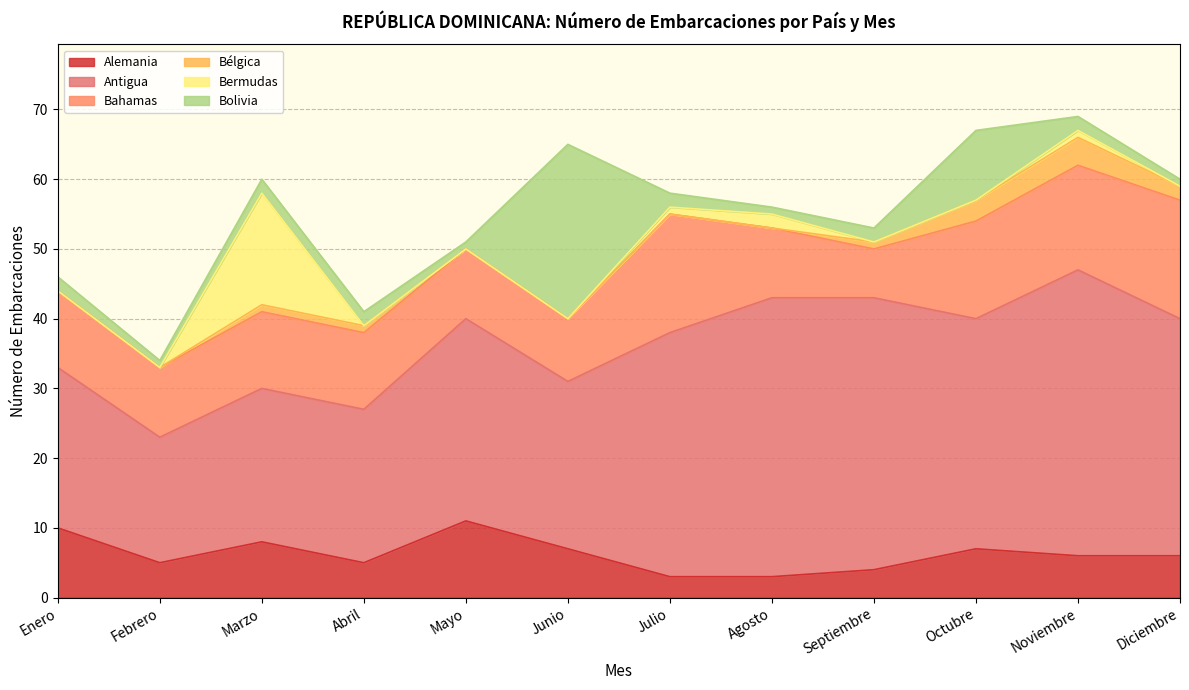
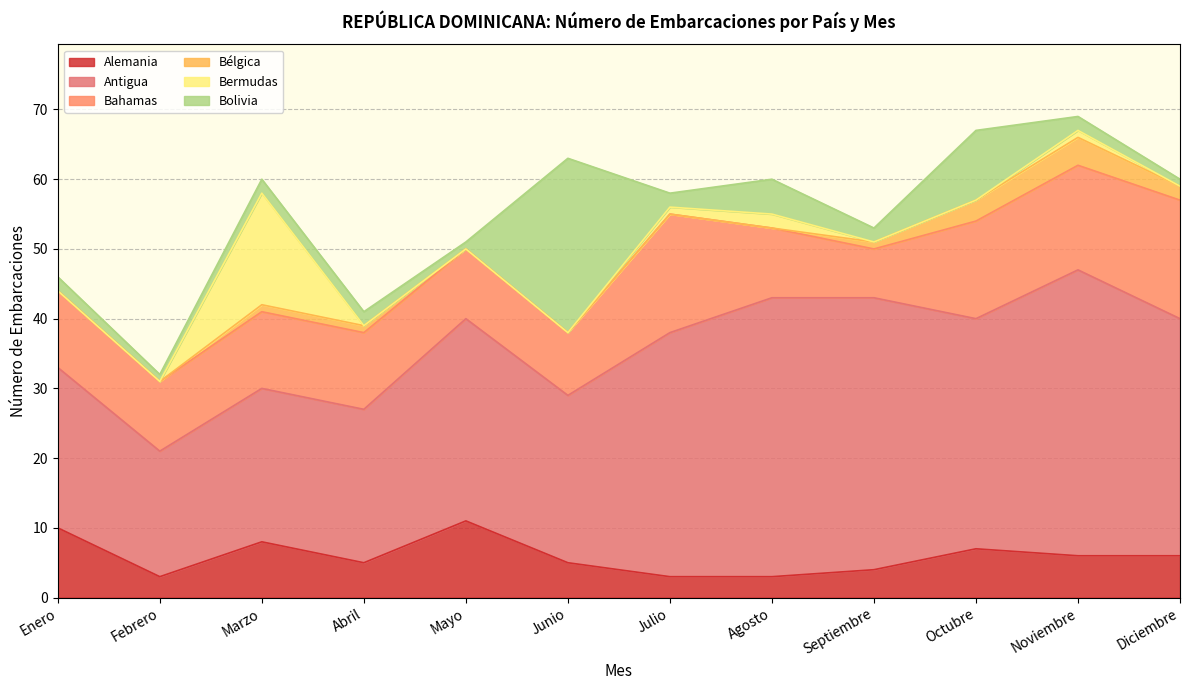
  {
    "Alemania": {
      "Enero": 10,
-     "Febrero": 5,
+     "Febrero": 3,
      "Marzo": 8,
      "Abril": 5,
      "Mayo": 11,
-     "Junio": 7,
+     "Junio": 5,
      "Julio": 3,
      "Agosto": 3,
      "Septiembre": 4,
      "Octubre": 7,
      "Noviembre": 6,
      "Diciembre": 6
    },
    "Bermudas": {
      "Marzo": 16,
      "Julio": 1,
      "Agosto": 2,
      "Noviembre": 1
    },
    "Bolivia": {
      "Enero": 2,
      "Febrero": 1,
      "Marzo": 2,
      "Abril": 2,
      "Mayo": 1,
      "Junio": 25,
      "Julio": 2,
-     "Agosto": 1,
+     "Agosto": 5,
      "Septiembre": 2,
      "Octubre": 10,
      "Noviembre": 2,
      "Diciembre": 1
    }
  }
